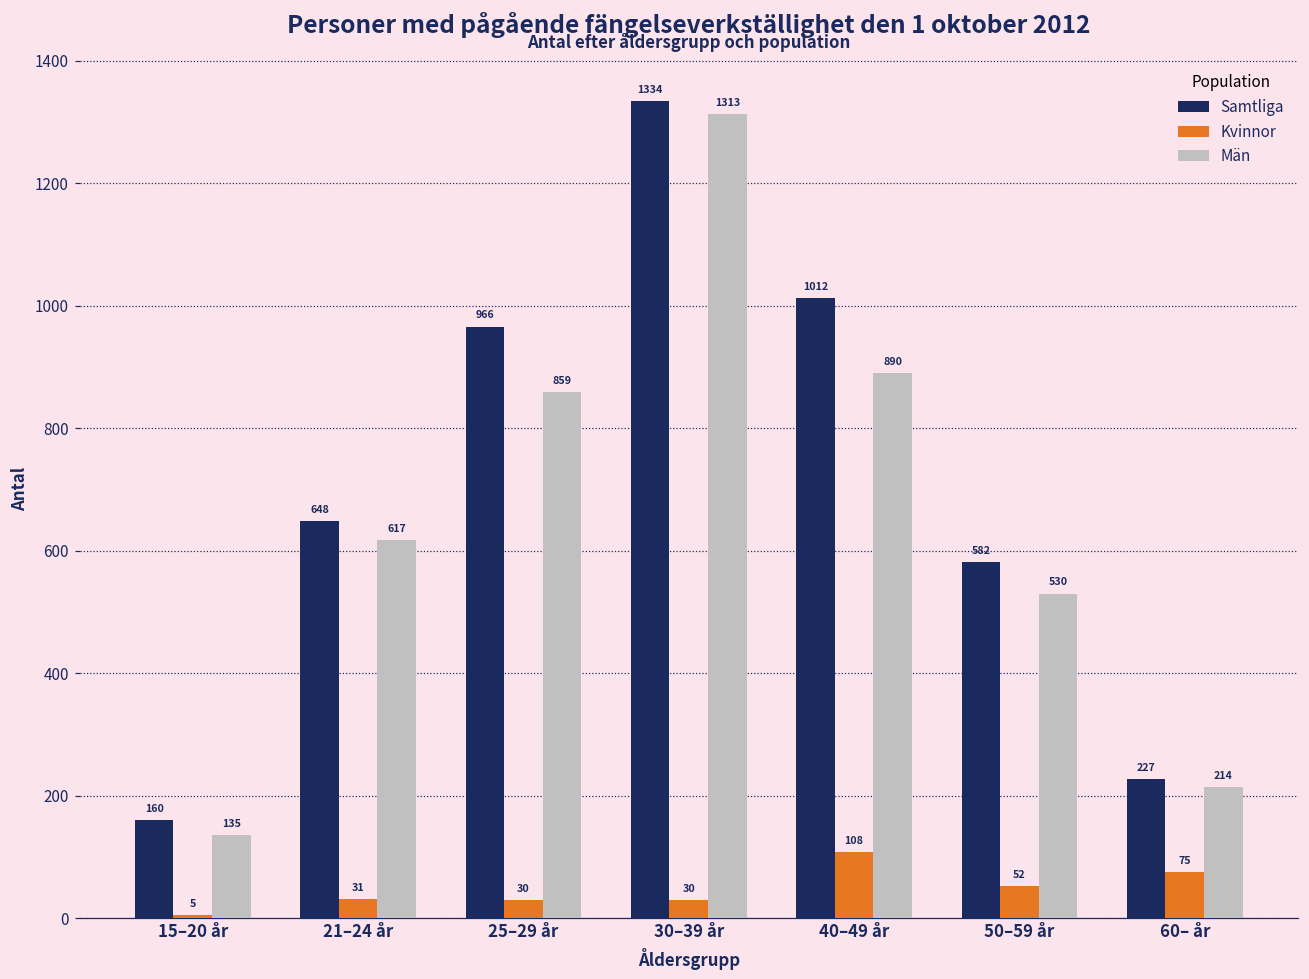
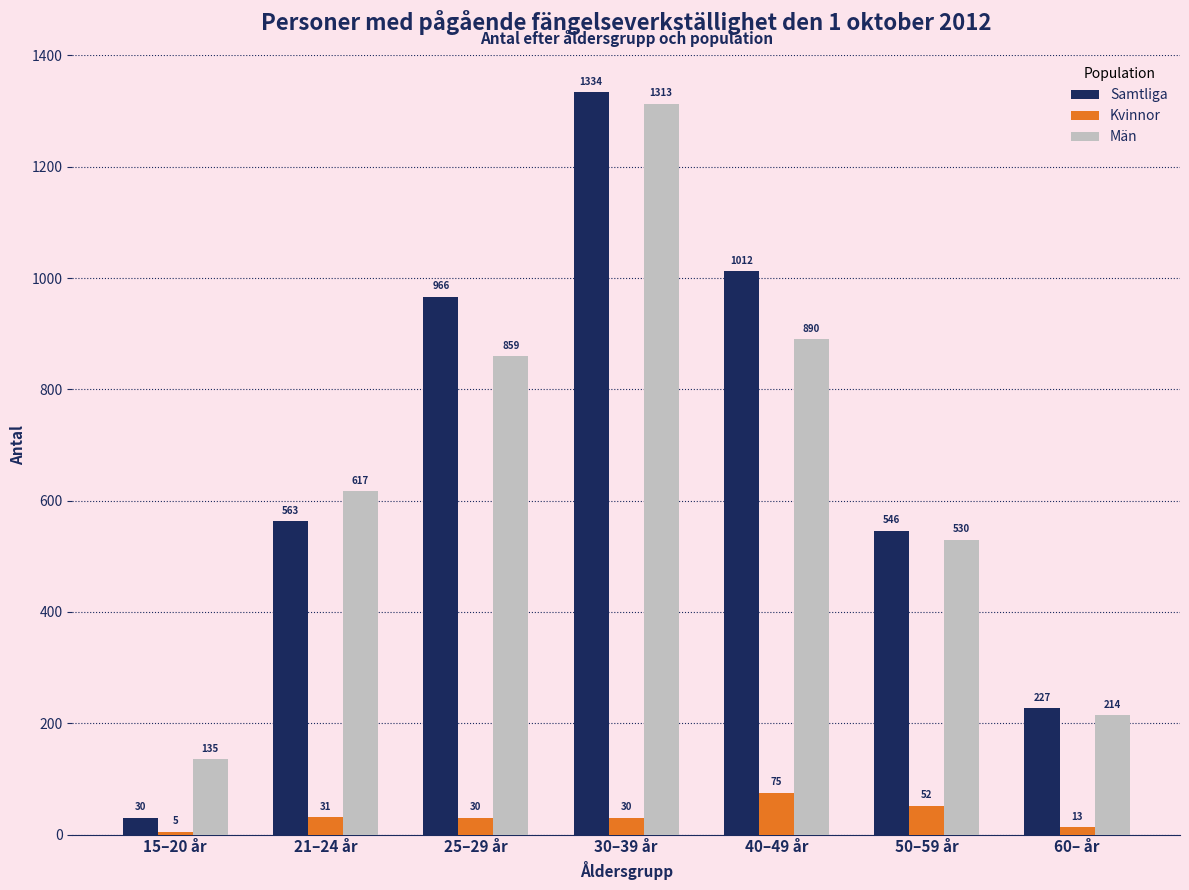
  {
    "Samtliga": {
-     "15–20 år": 160,
-     "21–24 år": 648,
+     "15–20 år": 30,
+     "21–24 år": 563,
      "25–29 år": 966,
      "30–39 år": 1334,
      "40–49 år": 1012,
-     "50–59 år": 582,
+     "50–59 år": 546,
      "60– år": 227
    },
    "Kvinnor": {
      "15–20 år": 5,
      "21–24 år": 31,
      "25–29 år": 30,
      "30–39 år": 30,
-     "40–49 år": 108,
+     "40–49 år": 75,
      "50–59 år": 52,
-     "60– år": 75
+     "60– år": 13
    },
    "Män": {
      "15–20 år": 135,
      "21–24 år": 617,
      "25–29 år": 859,
      "30–39 år": 1313,
      "40–49 år": 890,
      "50–59 år": 530,
      "60– år": 214
    }
  }
